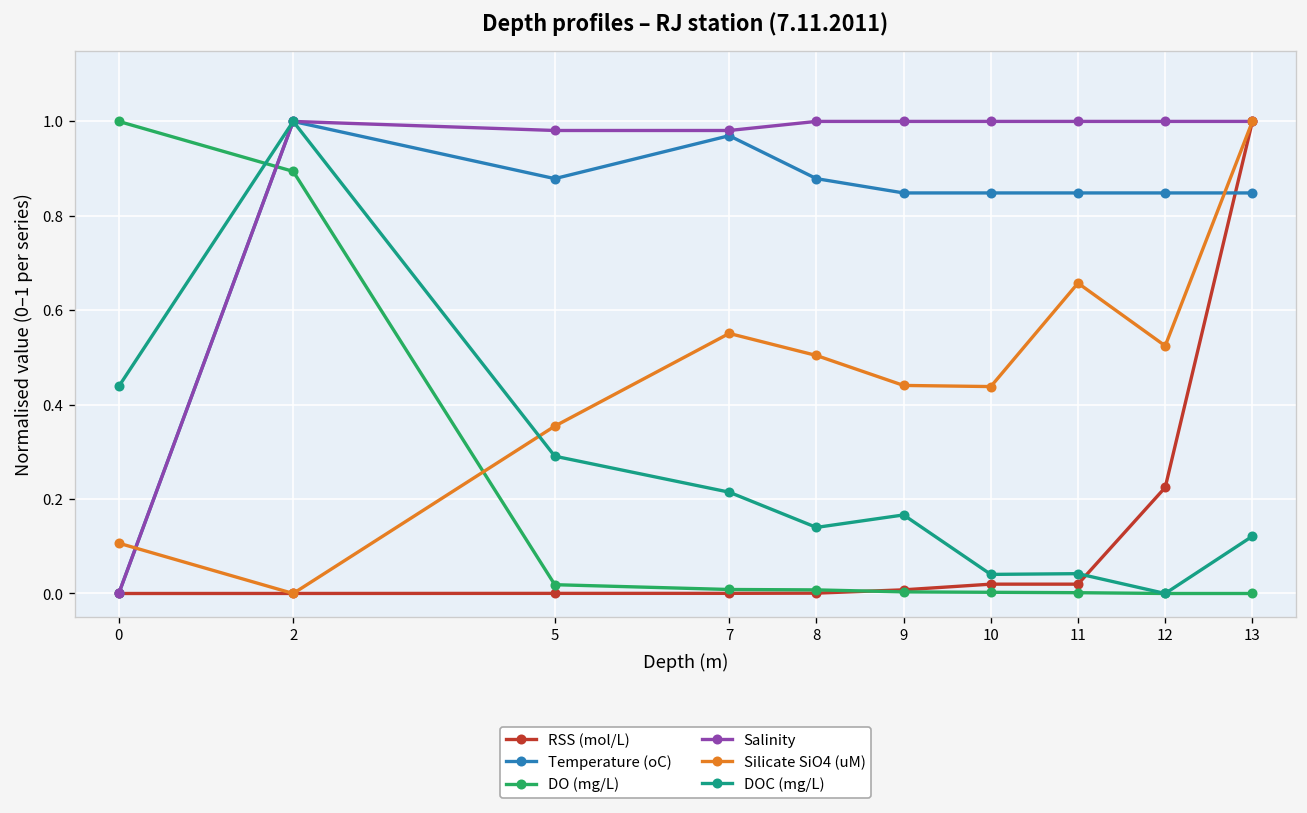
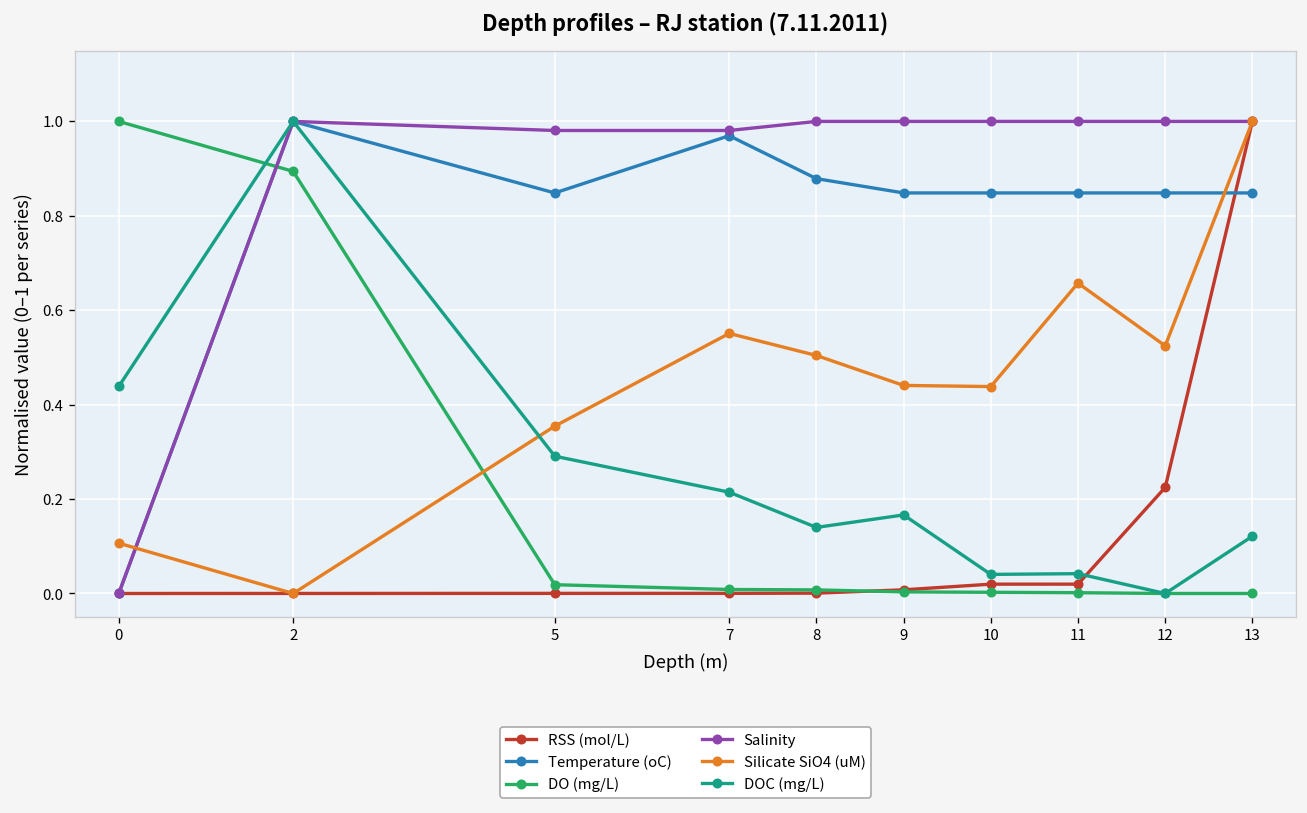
  {
    "RSS (mol/L)": {
      "5": 0.00,
      "7": 0.00,
      "8": 0.00,
      "10": 0.02,
      "11": 0.02,
      "12": 0.22
    },
    "Temperature (oC)": {
-     "5": 0.88,
+     "5": 0.85,
      "7": 0.97,
      "8": 0.88,
      "9": 0.85,
      "10": 0.85,
      "11": 0.85,
      "12": 0.85,
      "13": 0.85
    },
    "Salinity": {
      "5": 0.98,
      "7": 0.98,
      "8": 1.00,
      "9": 1.00,
      "10": 1.00,
      "11": 1.00,
      "12": 1.00
    },
    "Silicate SiO4 (uM)": {
      "0": 0.11,
      "5": 0.35,
      "7": 0.55,
      "8": 0.50,
      "9": 0.44,
      "10": 0.44,
      "11": 0.66,
      "12": 0.52
    }
  }
